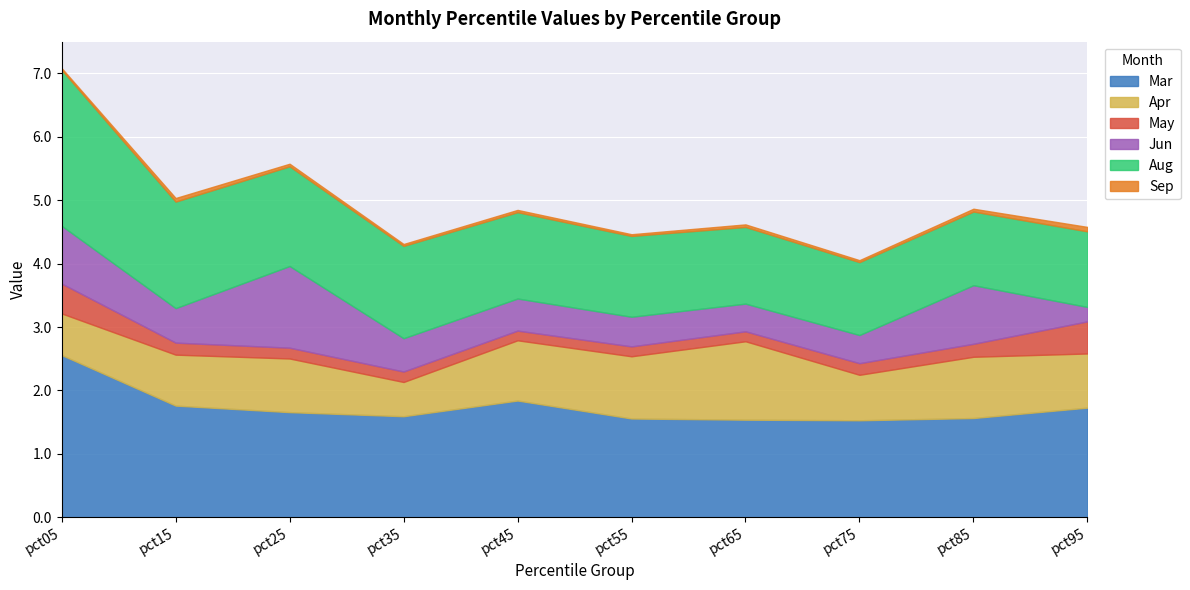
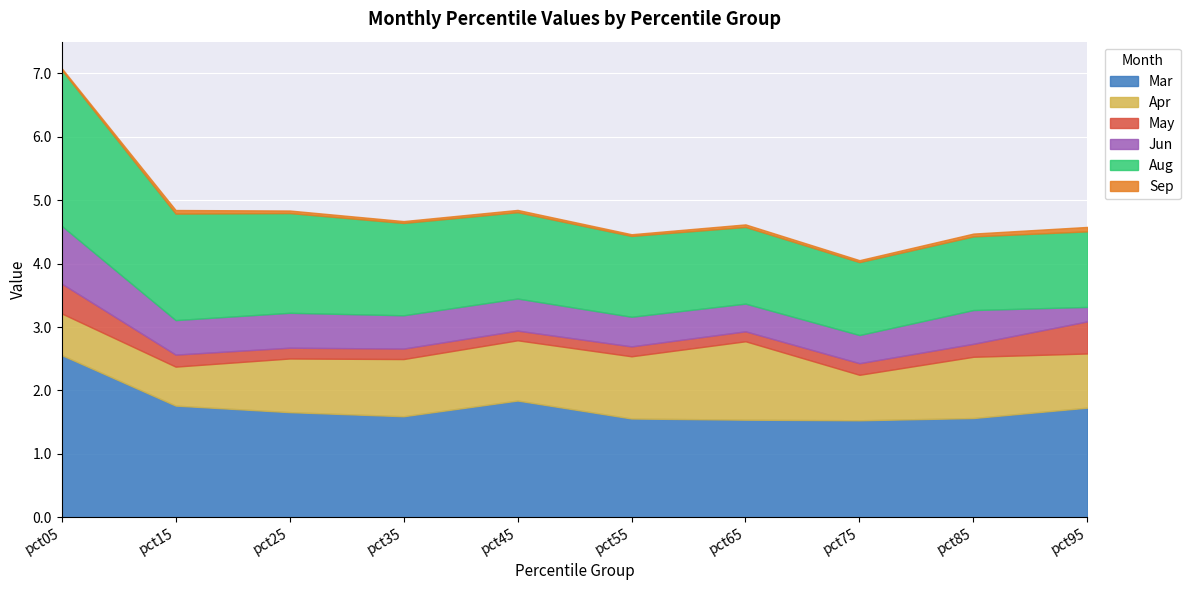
  {
    "Mar": {
      "pct05": 2.6,
      "pct15": 1.8,
      "pct25": 1.7,
      "pct35": 1.6,
      "pct45": 1.8,
      "pct55": 1.6,
      "pct65": 1.5,
      "pct75": 1.5,
      "pct85": 1.6,
      "pct95": 1.7
    },
    "Apr": {
      "pct05": 0.7,
-     "pct15": 0.8,
+     "pct15": 0.6,
      "pct25": 0.8,
-     "pct35": 0.5,
+     "pct35": 0.9,
      "pct45": 0.9,
      "pct55": 1.0,
      "pct65": 1.2,
      "pct75": 0.7,
      "pct85": 1.0,
      "pct95": 0.9
    },
    "Jun": {
      "pct05": 0.9,
      "pct15": 0.5,
-     "pct25": 1.3,
+     "pct25": 0.6,
      "pct35": 0.5,
      "pct45": 0.5,
      "pct55": 0.5,
      "pct65": 0.4,
      "pct75": 0.4,
-     "pct85": 0.9,
+     "pct85": 0.5,
      "pct95": 0.2
    },
    "Aug": {
      "pct15": 1.7,
      "pct25": 1.6,
      "pct85": 1.2,
      "pct95": 1.2
    }
  }
